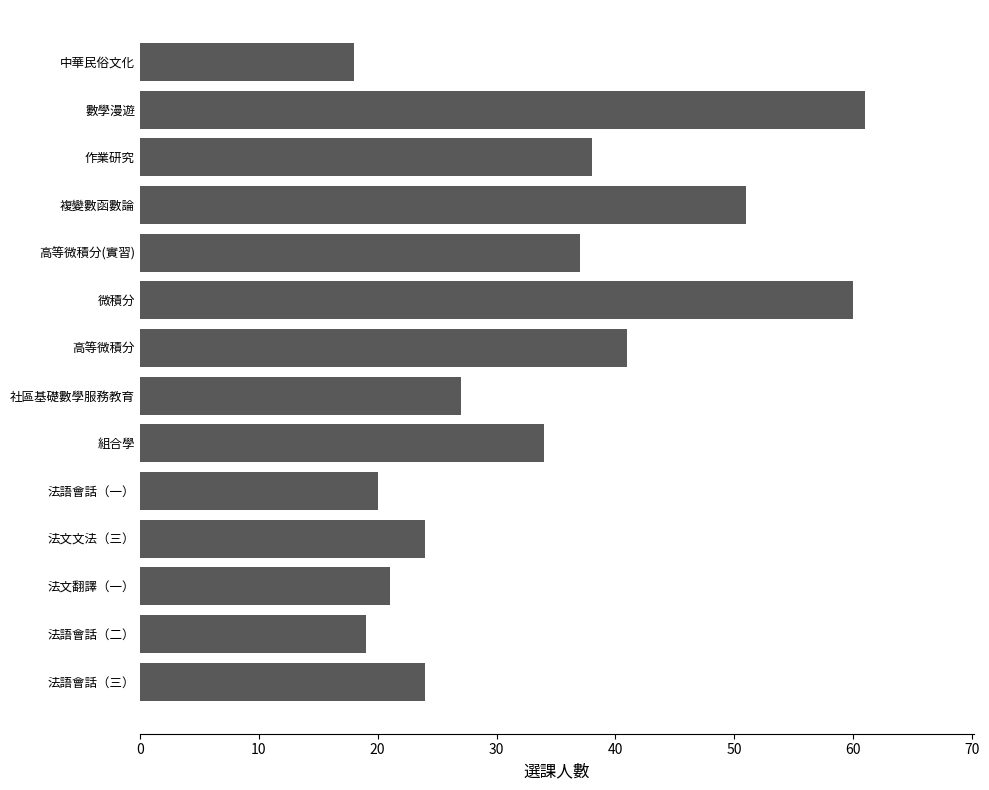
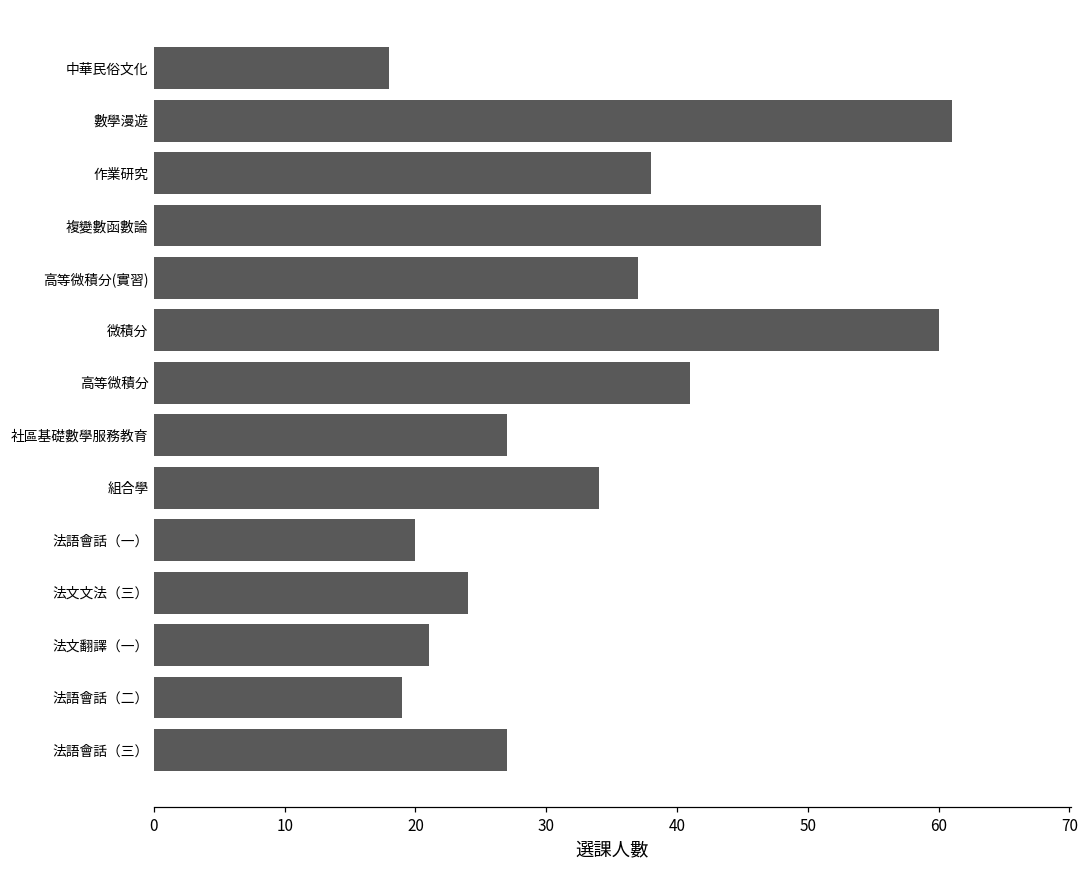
  {
    "中華民俗文化": 18,
    "數學漫遊": 61,
    "作業研究": 38,
    "複變數函數論": 51,
    "高等微積分(實習)": 37,
    "微積分": 60,
    "高等微積分": 41,
    "社區基礎數學服務教育": 27,
    "組合學": 34,
    "法語會話（一）": 20,
    "法文文法（三）": 24,
    "法文翻譯（一）": 21,
    "法語會話（二）": 19,
-   "法語會話（三）": 24
+   "法語會話（三）": 27
  }
